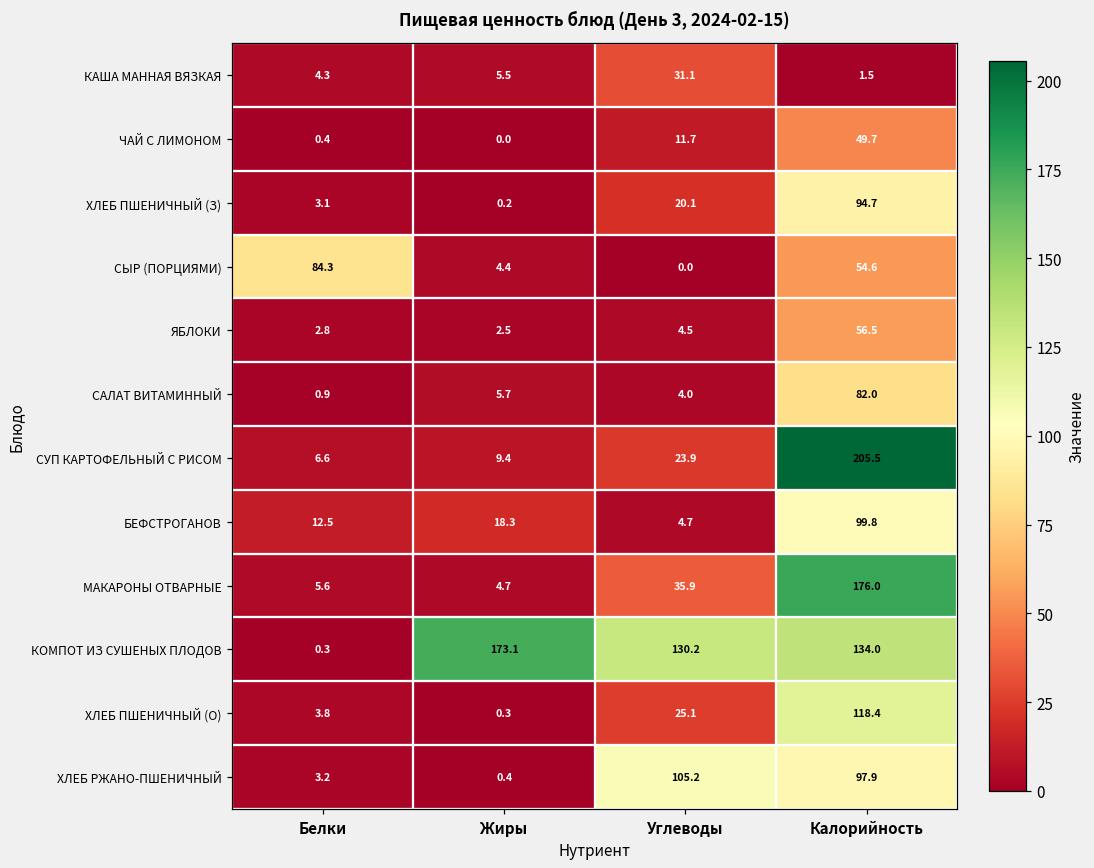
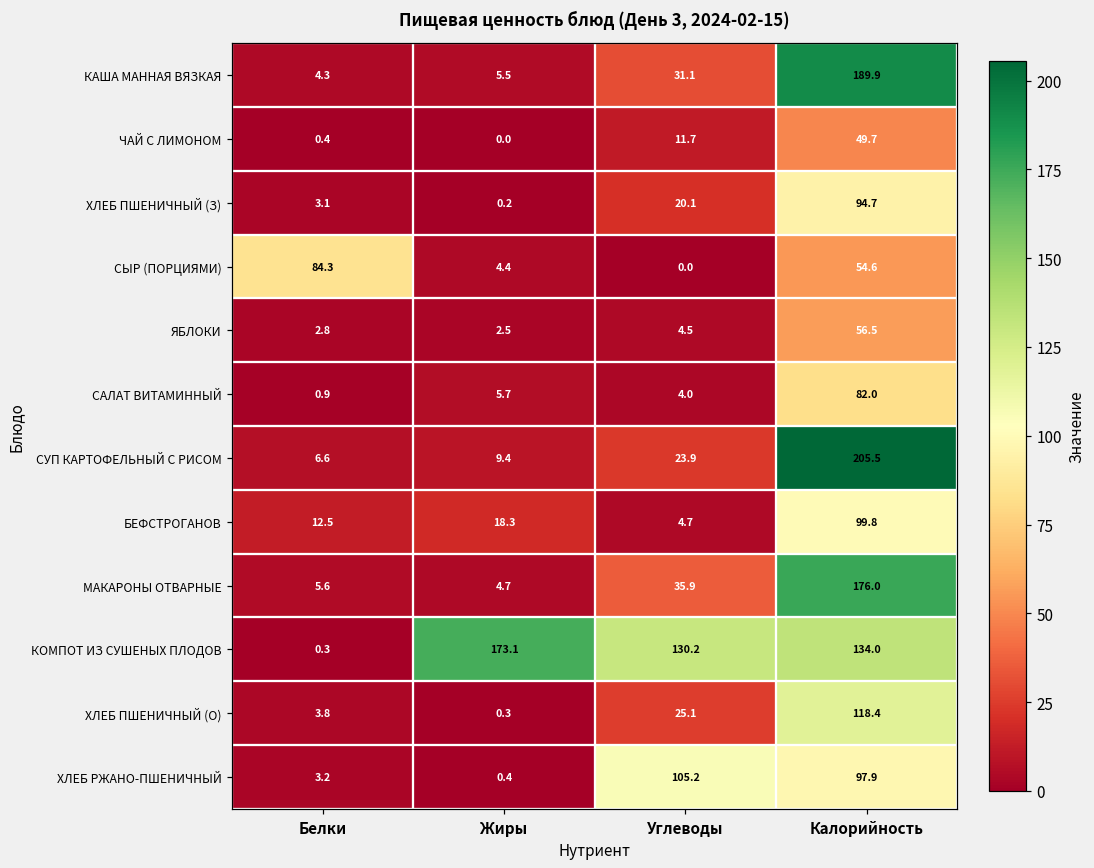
  {
    "КАША МАННАЯ ВЯЗКАЯ": {
      "Белки": 4.3,
      "Жиры": 5.5,
      "Углеводы": 31.1,
-     "Калорийность": 1.5
+     "Калорийность": 189.9
    },
    "ЧАЙ С ЛИМОНОМ": {
      "Белки": 0.4,
      "Жиры": 0.0,
      "Углеводы": 11.7,
      "Калорийность": 49.7
    },
    "ХЛЕБ ПШЕНИЧНЫЙ (З)": {
      "Белки": 3.1,
      "Жиры": 0.2,
      "Углеводы": 20.1,
      "Калорийность": 94.7
    },
    "СЫР (ПОРЦИЯМИ)": {
      "Белки": 84.3,
      "Жиры": 4.4,
      "Углеводы": 0.0,
      "Калорийность": 54.6
    },
    "ЯБЛОКИ": {
      "Белки": 2.8,
      "Жиры": 2.5,
      "Углеводы": 4.5,
      "Калорийность": 56.5
    },
    "САЛАТ ВИТАМИННЫЙ": {
      "Белки": 0.9,
      "Жиры": 5.7,
      "Углеводы": 4.0,
      "Калорийность": 82.0
    },
    "СУП КАРТОФЕЛЬНЫЙ С РИСОМ": {
      "Белки": 6.6,
      "Жиры": 9.4,
      "Углеводы": 23.9,
      "Калорийность": 205.5
    },
    "БЕФСТРОГАНОВ": {
      "Белки": 12.5,
      "Жиры": 18.3,
      "Углеводы": 4.7,
      "Калорийность": 99.8
    },
    "МАКАРОНЫ ОТВАРНЫЕ": {
      "Белки": 5.6,
      "Жиры": 4.7,
      "Углеводы": 35.9,
      "Калорийность": 176.0
    },
    "КОМПОТ ИЗ СУШЕНЫХ ПЛОДОВ": {
      "Белки": 0.3,
      "Жиры": 173.1,
      "Углеводы": 130.2,
      "Калорийность": 134.0
    },
    "ХЛЕБ ПШЕНИЧНЫЙ (О)": {
      "Белки": 3.8,
      "Жиры": 0.3,
      "Углеводы": 25.1,
      "Калорийность": 118.4
    },
    "ХЛЕБ РЖАНО-ПШЕНИЧНЫЙ": {
      "Белки": 3.2,
      "Жиры": 0.4,
      "Углеводы": 105.2,
      "Калорийность": 97.9
    }
  }
